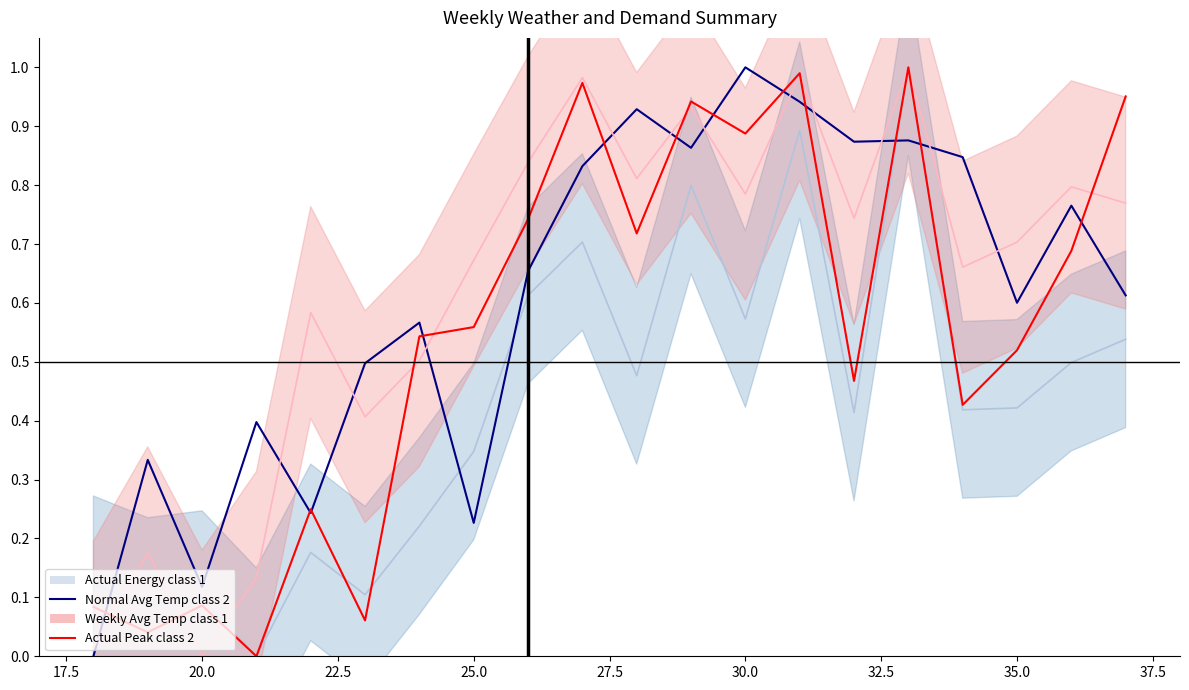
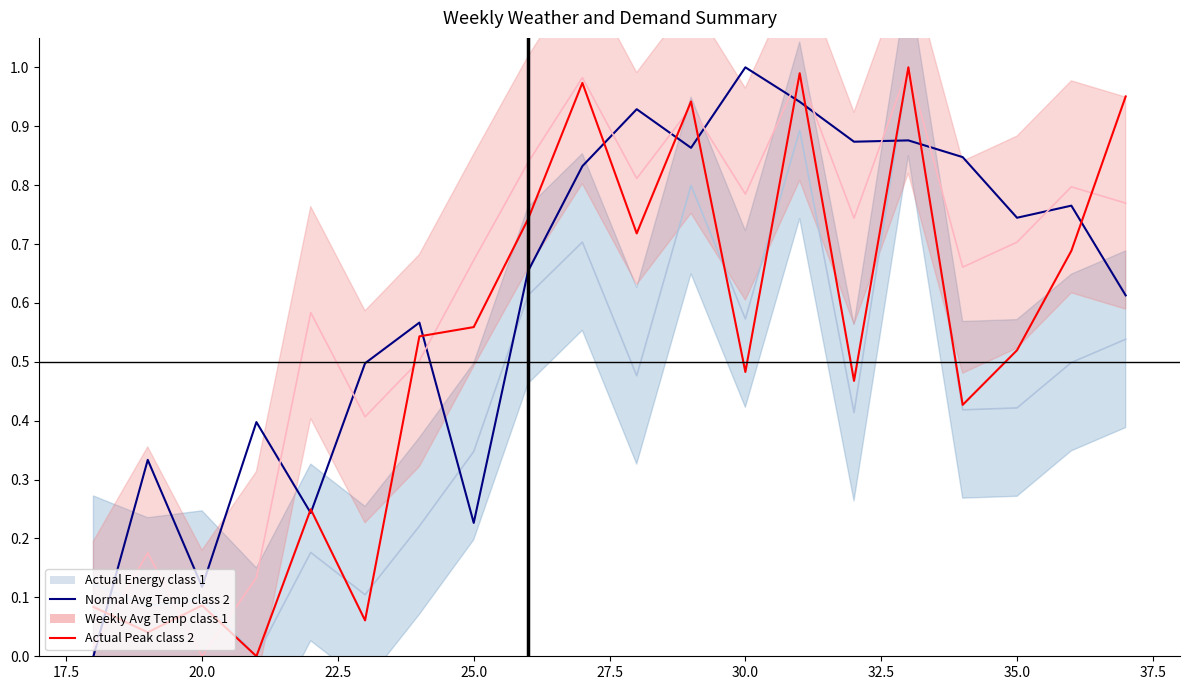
  {
    "Normal Avg Temp class 2": {
      "25.0": 0.23,
      "30.0": 1.00,
-     "35.0": 0.60
+     "35.0": 0.74
    },
    "Actual Peak class 2": {
      "25.0": 0.56,
-     "30.0": 0.89,
+     "30.0": 0.48,
      "35.0": 0.52
    }
  }
